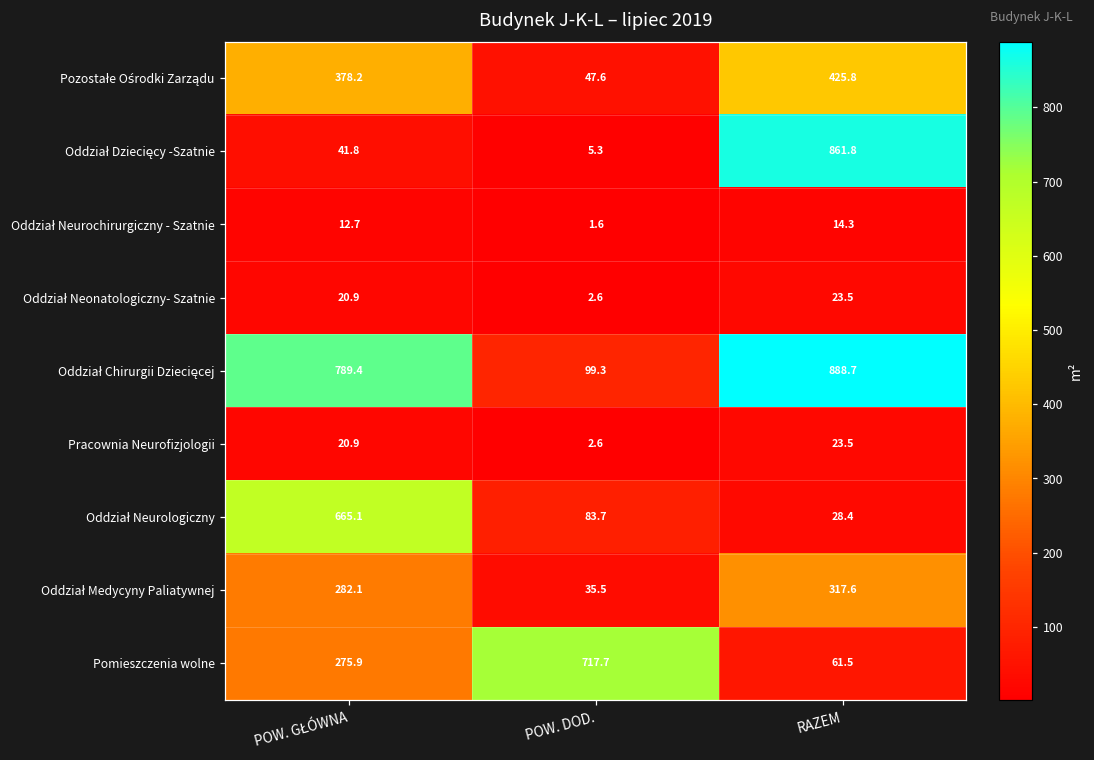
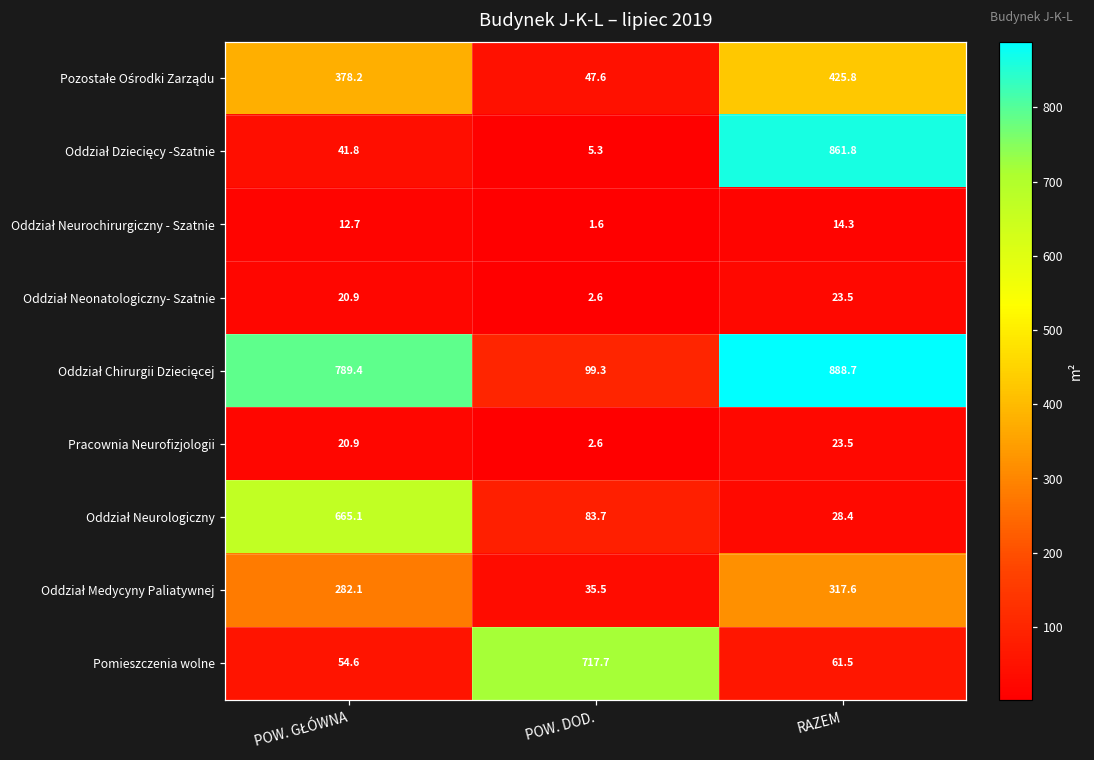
  {
    "Pozostałe Ośrodki Zarządu": {
      "POW. GŁÓWNA": 378.2,
      "POW. DOD.": 47.6,
      "RAZEM": 425.8
    },
    "Oddział Dziecięcy -Szatnie": {
      "POW. GŁÓWNA": 41.8,
      "POW. DOD.": 5.3,
      "RAZEM": 861.8
    },
    "Oddział Neurochirurgiczny - Szatnie": {
      "POW. GŁÓWNA": 12.7,
      "POW. DOD.": 1.6,
      "RAZEM": 14.3
    },
    "Oddział Neonatologiczny- Szatnie": {
      "POW. GŁÓWNA": 20.9,
      "POW. DOD.": 2.6,
      "RAZEM": 23.5
    },
    "Oddział Chirurgii Dziecięcej": {
      "POW. GŁÓWNA": 789.4,
      "POW. DOD.": 99.3,
      "RAZEM": 888.7
    },
    "Pracownia Neurofizjologii": {
      "POW. GŁÓWNA": 20.9,
      "POW. DOD.": 2.6,
      "RAZEM": 23.5
    },
    "Oddział Neurologiczny": {
      "POW. GŁÓWNA": 665.1,
      "POW. DOD.": 83.7,
      "RAZEM": 28.4
    },
    "Oddział Medycyny Paliatywnej": {
      "POW. GŁÓWNA": 282.1,
      "POW. DOD.": 35.5,
      "RAZEM": 317.6
    },
    "Pomieszczenia wolne": {
-     "POW. GŁÓWNA": 275.9,
+     "POW. GŁÓWNA": 54.6,
      "POW. DOD.": 717.7,
      "RAZEM": 61.5
    }
  }
